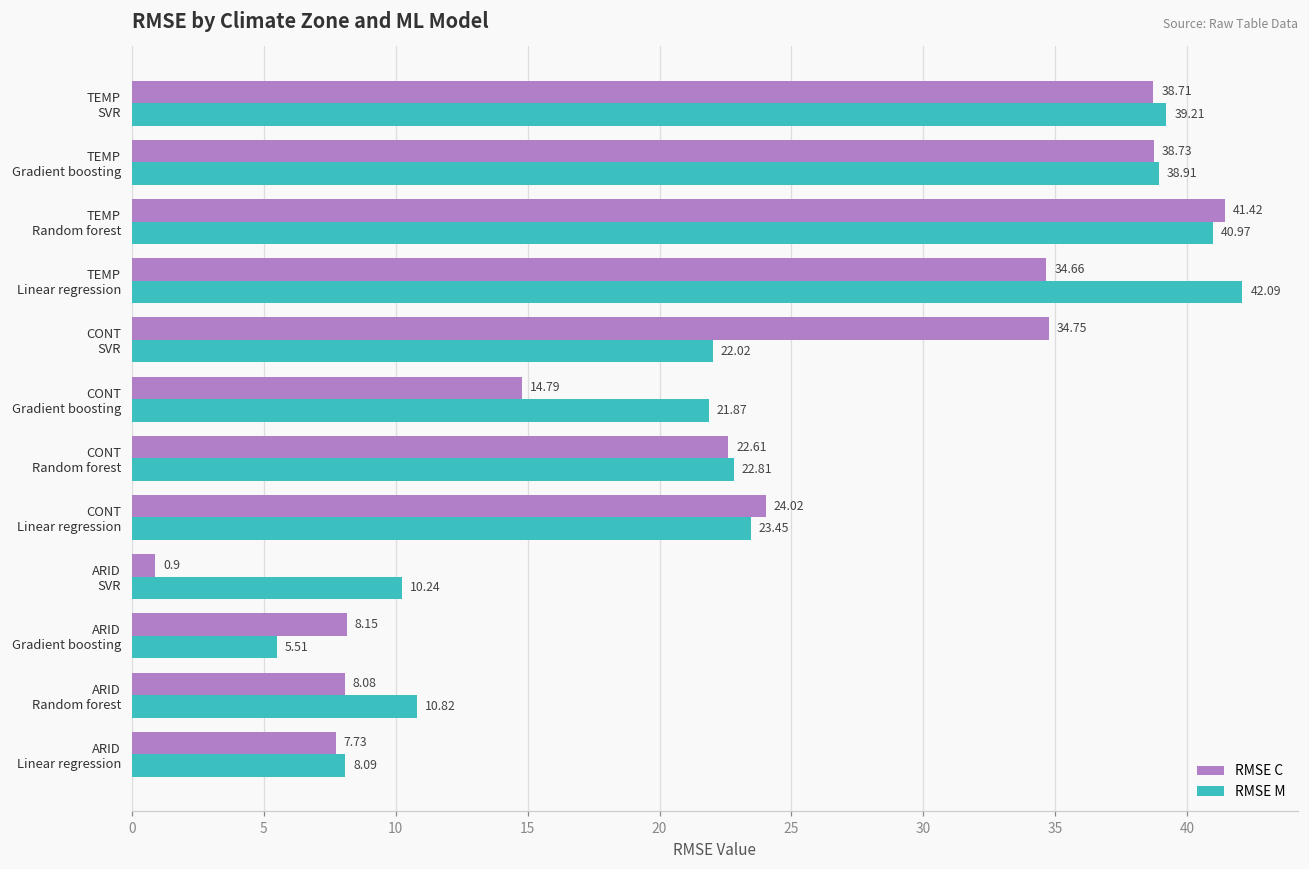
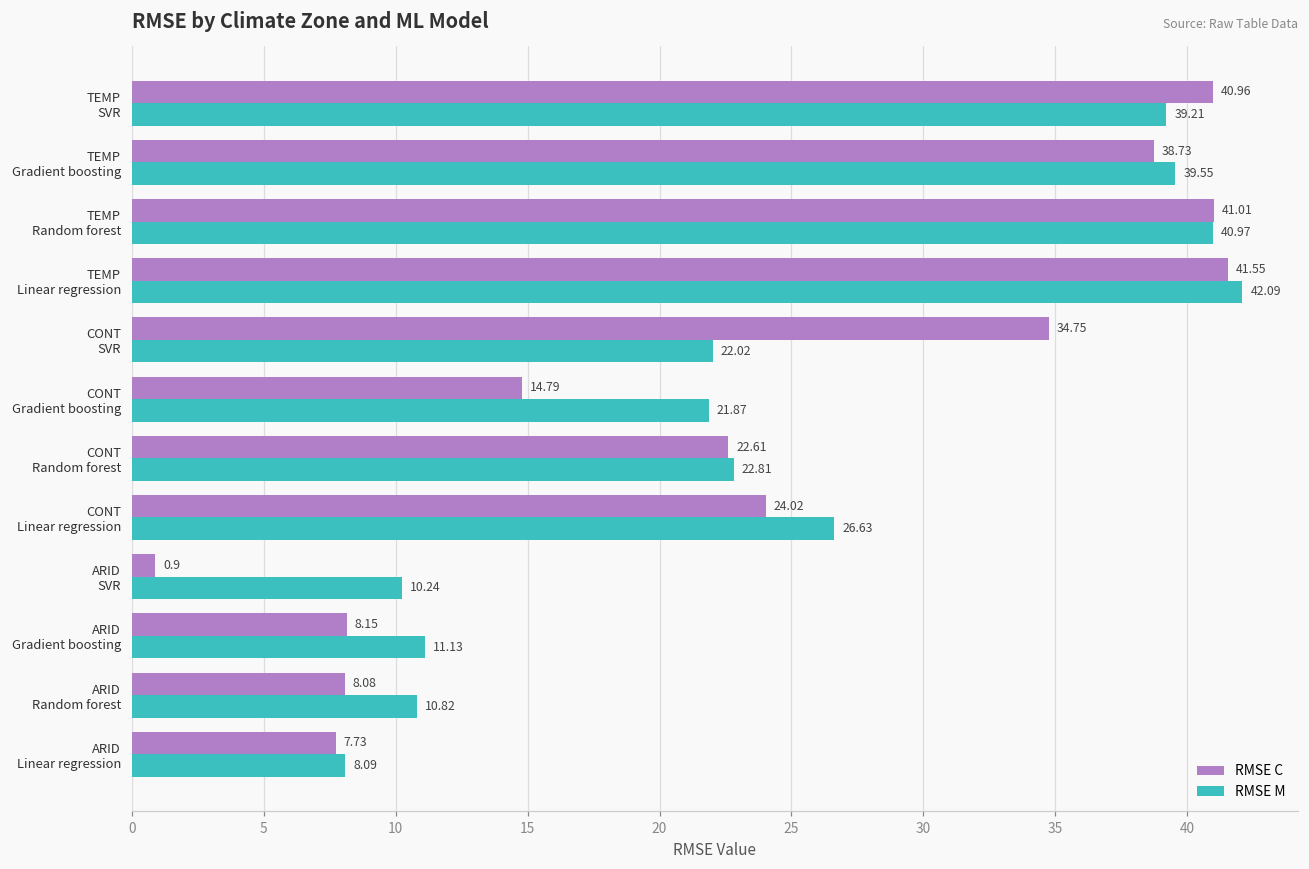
  {
    "RMSE C": {
-     "TEMP SVR": 38.71,
+     "TEMP SVR": 40.96,
      "TEMP Gradient boosting": 38.73,
-     "TEMP Random forest": 41.42,
-     "TEMP Linear regression": 34.66,
+     "TEMP Random forest": 41.01,
+     "TEMP Linear regression": 41.55,
      "CONT SVR": 34.75,
      "CONT Gradient boosting": 14.79,
      "CONT Random forest": 22.61,
      "CONT Linear regression": 24.02,
      "ARID SVR": 0.9,
      "ARID Gradient boosting": 8.15,
      "ARID Random forest": 8.08,
      "ARID Linear regression": 7.73
    },
    "RMSE M": {
      "TEMP SVR": 39.21,
-     "TEMP Gradient boosting": 38.91,
+     "TEMP Gradient boosting": 39.55,
      "TEMP Random forest": 40.97,
      "TEMP Linear regression": 42.09,
      "CONT SVR": 22.02,
      "CONT Gradient boosting": 21.87,
      "CONT Random forest": 22.81,
-     "CONT Linear regression": 23.45,
+     "CONT Linear regression": 26.63,
      "ARID SVR": 10.24,
-     "ARID Gradient boosting": 5.51,
+     "ARID Gradient boosting": 11.13,
      "ARID Random forest": 10.82,
      "ARID Linear regression": 8.09
    }
  }
